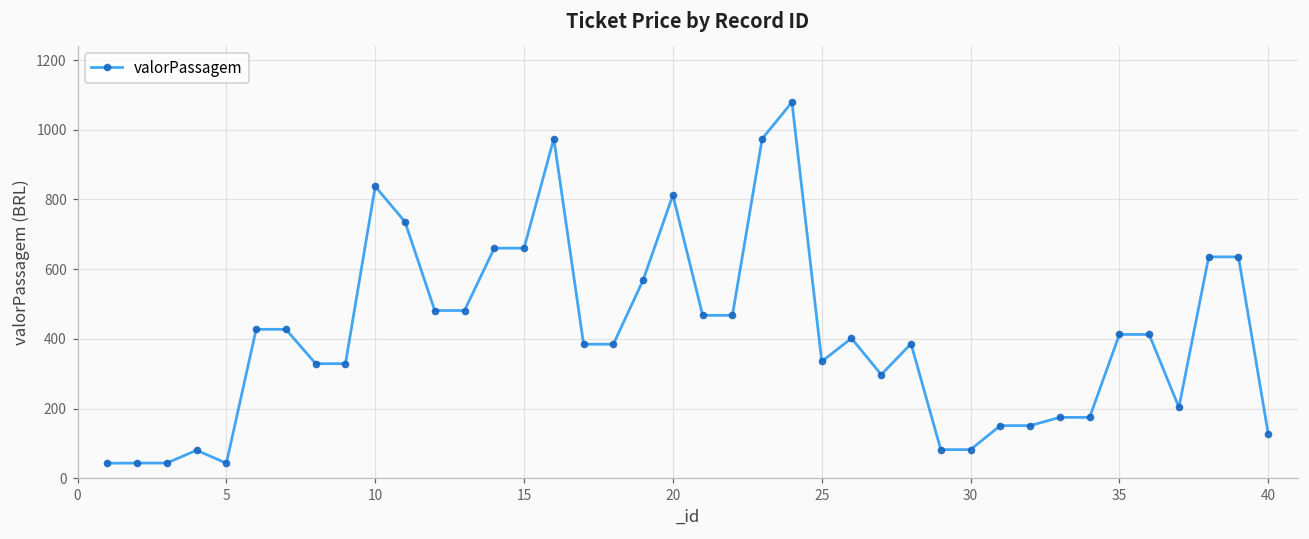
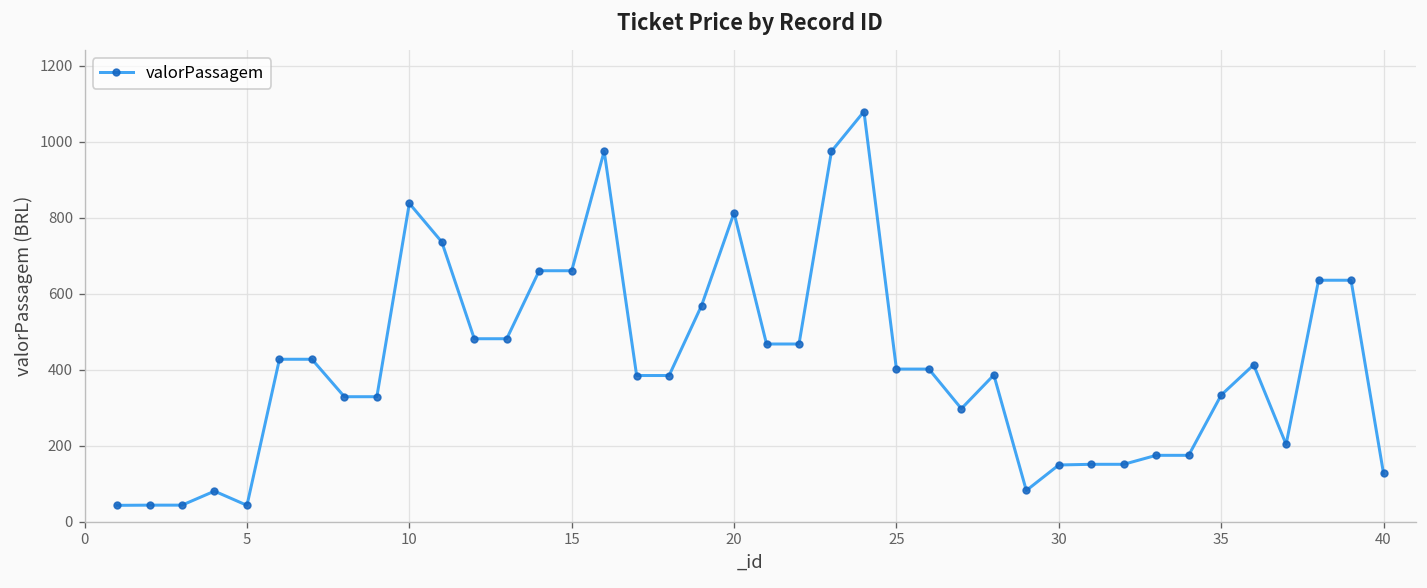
  {
    "5": 40,
    "10": 840,
    "15": 660,
    "20": 810,
-   "25": 340,
-   "30": 80,
-   "35": 410,
+   "25": 400,
+   "30": 150,
+   "35": 330,
    "40": 130
  }
